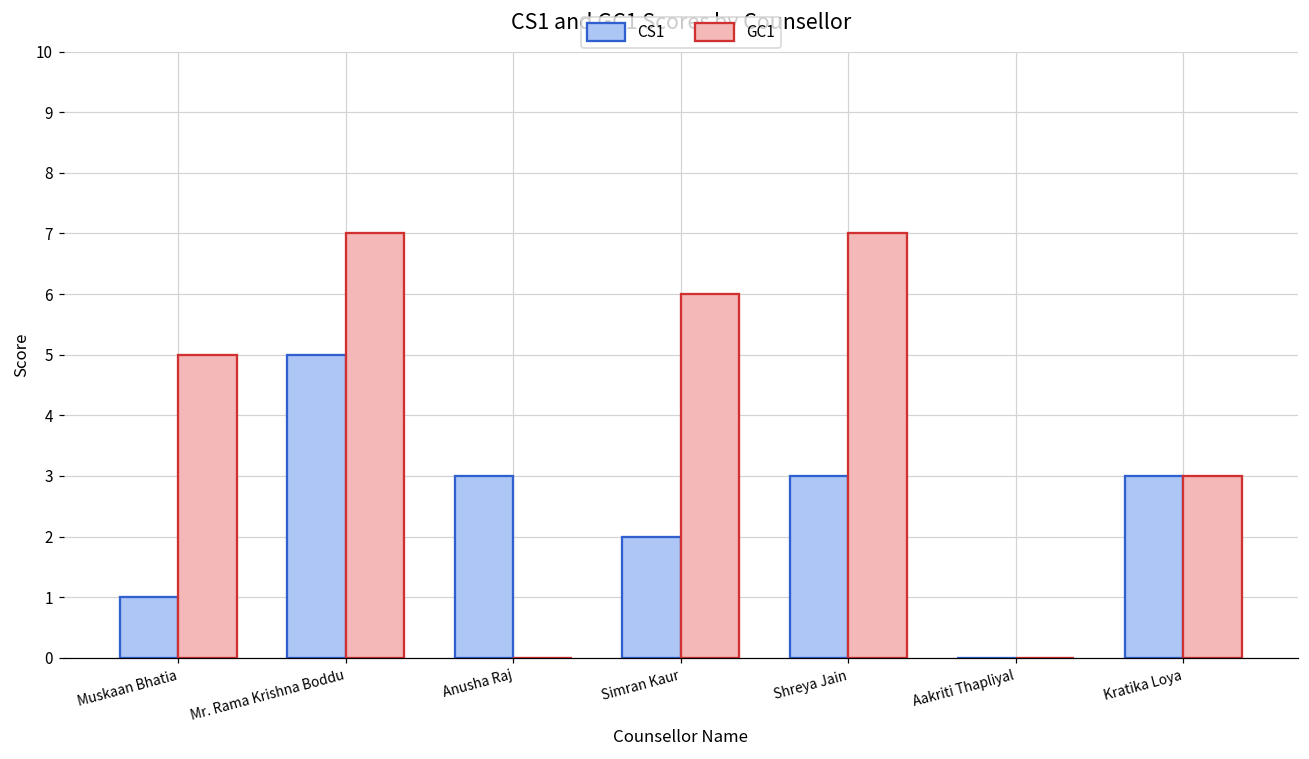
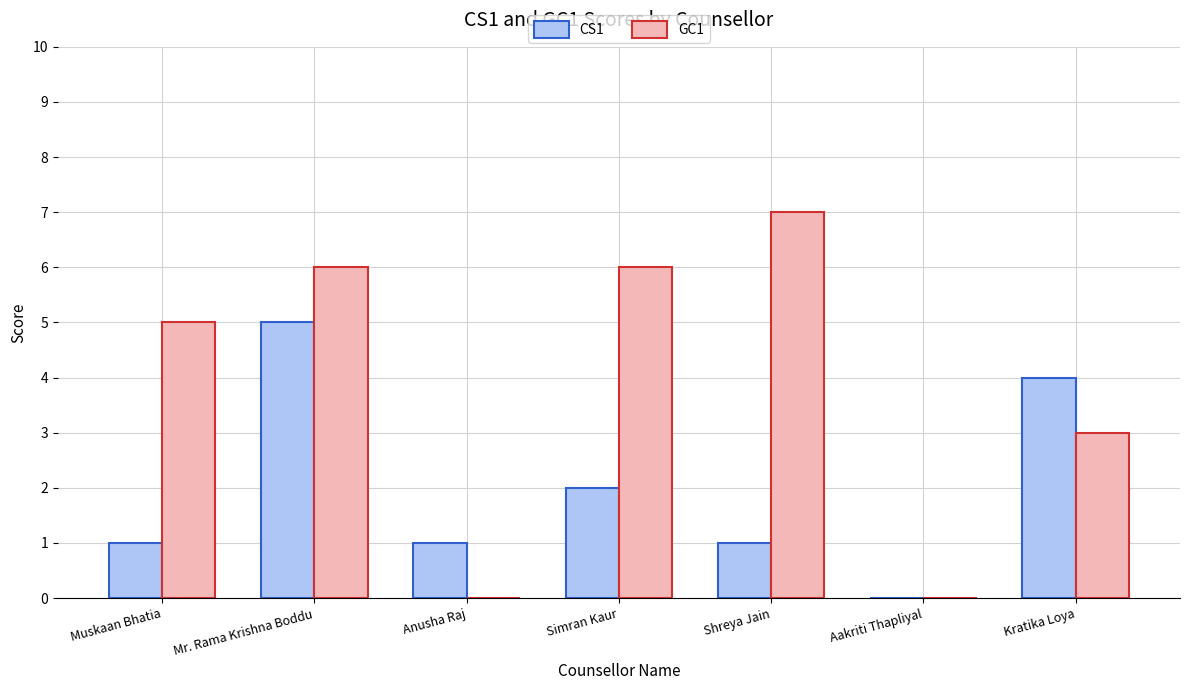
  {
    "CS1": {
      "Muskaan Bhatia": 1,
      "Mr. Rama Krishna Boddu": 5,
-     "Anusha Raj": 3,
+     "Anusha Raj": 1,
      "Simran Kaur": 2,
-     "Shreya Jain": 3,
+     "Shreya Jain": 1,
      "Aakriti Thapliyal": 0,
-     "Kratika Loya": 3
+     "Kratika Loya": 4
    },
    "GC1": {
      "Muskaan Bhatia": 5,
-     "Mr. Rama Krishna Boddu": 7,
+     "Mr. Rama Krishna Boddu": 6,
      "Anusha Raj": 0,
      "Simran Kaur": 6,
      "Shreya Jain": 7,
      "Aakriti Thapliyal": 0,
      "Kratika Loya": 3
    }
  }
